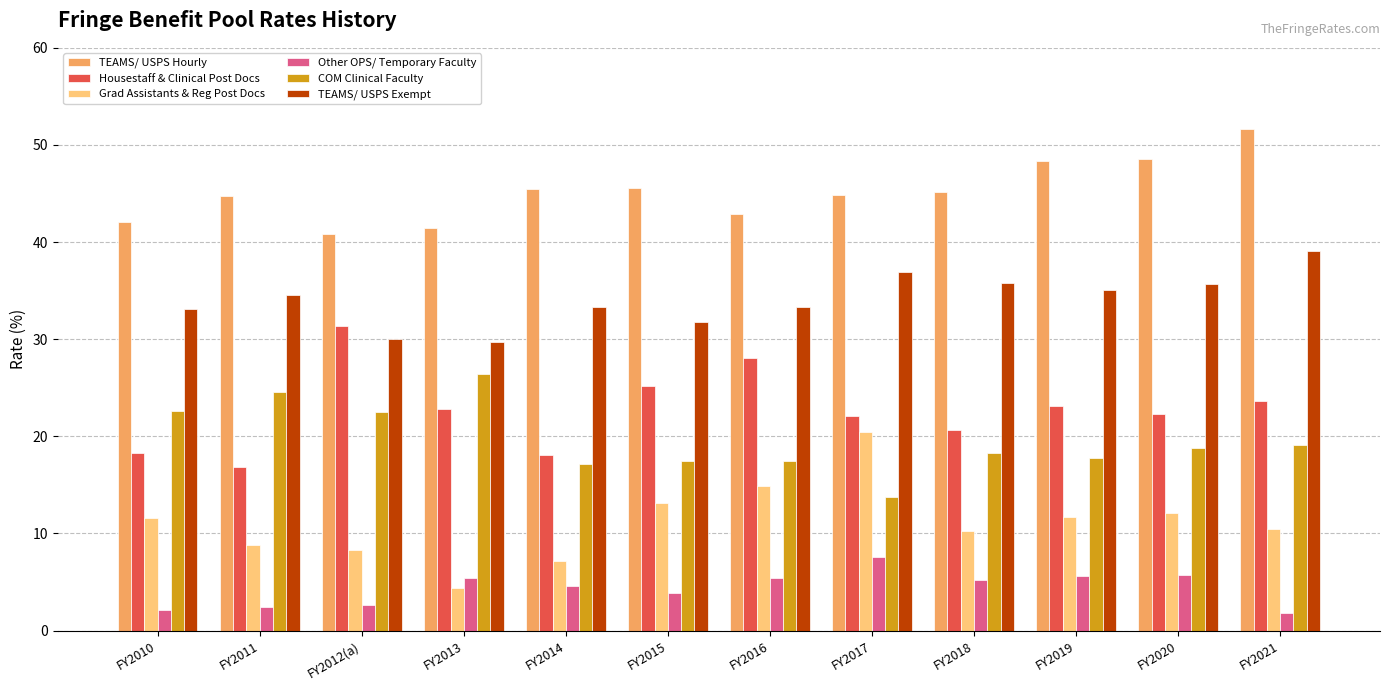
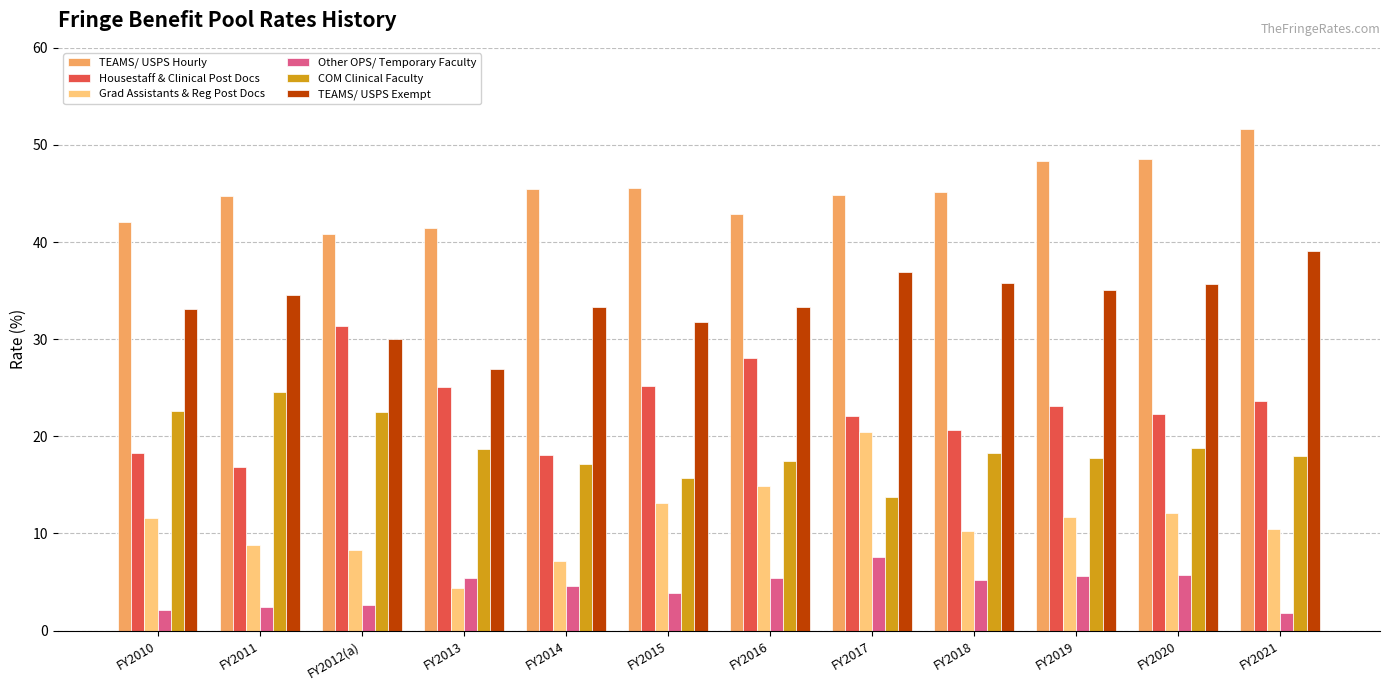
  {
    "Housestaff & Clinical Post Docs": {
      "FY2010": 18,
      "FY2011": 17,
      "FY2012(a)": 31,
-     "FY2013": 23,
+     "FY2013": 25,
      "FY2014": 18,
      "FY2015": 25,
      "FY2016": 28,
      "FY2017": 22,
      "FY2018": 21,
      "FY2019": 23,
      "FY2020": 22,
      "FY2021": 24
    },
    "Other OPS/ Temporary Faculty": {
      "FY2010": 2,
      "FY2011": 2,
      "FY2012(a)": 3,
      "FY2013": 5,
      "FY2014": 5,
      "FY2015": 4,
      "FY2016": 5,
      "FY2017": 8,
      "FY2018": 5,
      "FY2019": 6,
      "FY2020": 6,
      "FY2021": 2
    },
    "COM Clinical Faculty": {
      "FY2010": 23,
      "FY2011": 25,
      "FY2012(a)": 23,
-     "FY2013": 26,
+     "FY2013": 19,
      "FY2014": 17,
-     "FY2015": 18,
+     "FY2015": 16,
      "FY2016": 18,
      "FY2017": 14,
      "FY2018": 18,
      "FY2019": 18,
      "FY2020": 19,
-     "FY2021": 19
+     "FY2021": 18
    },
    "TEAMS/ USPS Exempt": {
      "FY2010": 33,
      "FY2011": 35,
      "FY2012(a)": 30,
-     "FY2013": 30,
+     "FY2013": 27,
      "FY2014": 33,
      "FY2015": 32,
      "FY2016": 33,
      "FY2017": 37,
      "FY2018": 36,
      "FY2019": 35,
      "FY2020": 36,
      "FY2021": 39
    }
  }
